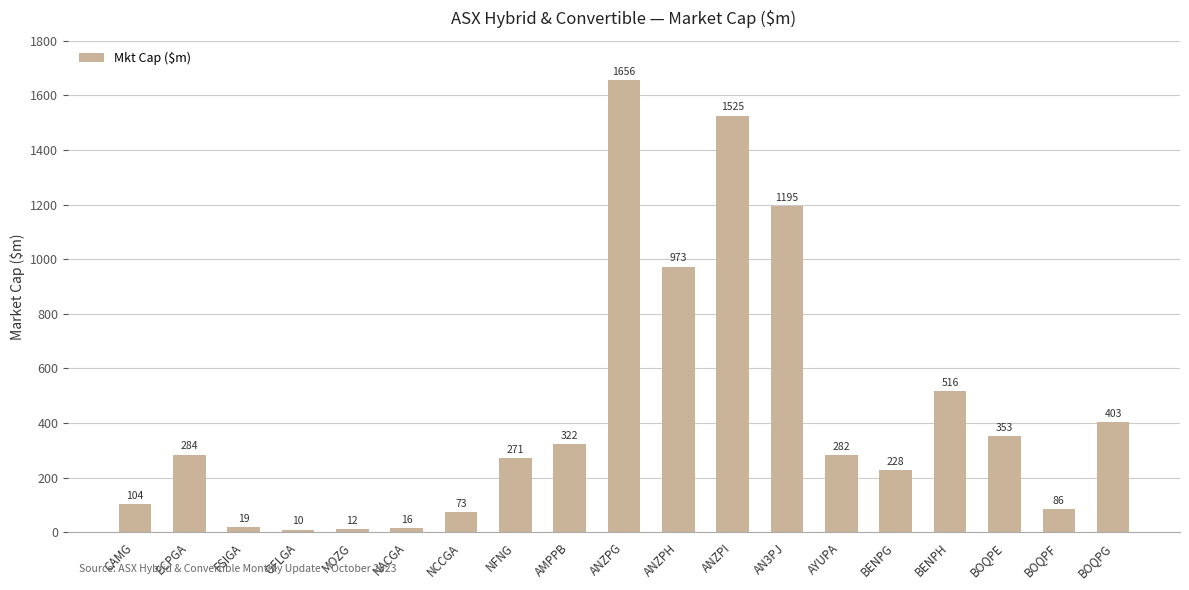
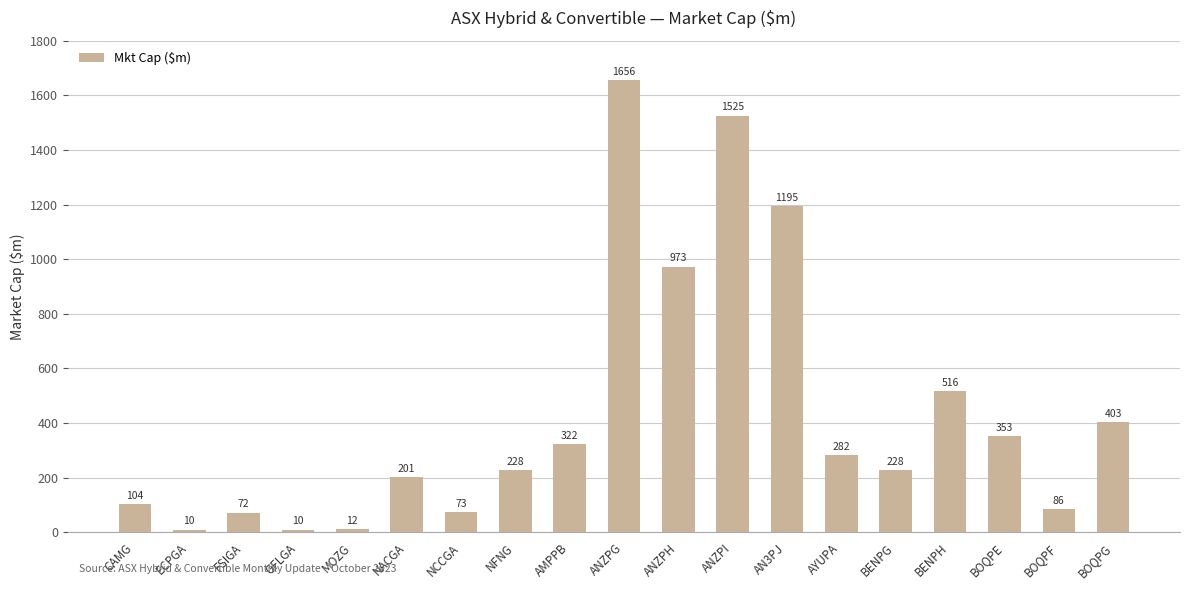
  {
    "CAMG": 104,
-   "ECPGA": 284,
-   "FSIGA": 19,
+   "ECPGA": 10,
+   "FSIGA": 72,
    "GFLGA": 10,
    "MOZG": 12,
-   "NACGA": 16,
+   "NACGA": 201,
    "NCCGA": 73,
-   "NFNG": 271,
+   "NFNG": 228,
    "AMPPB": 322,
    "ANZPG": 1656,
    "ANZPH": 973,
    "ANZPI": 1525,
    "AN3PJ": 1195,
    "AYUPA": 282,
    "BENPG": 228,
    "BENPH": 516,
    "BOQPE": 353,
    "BOQPF": 86,
    "BOQPG": 403
  }
